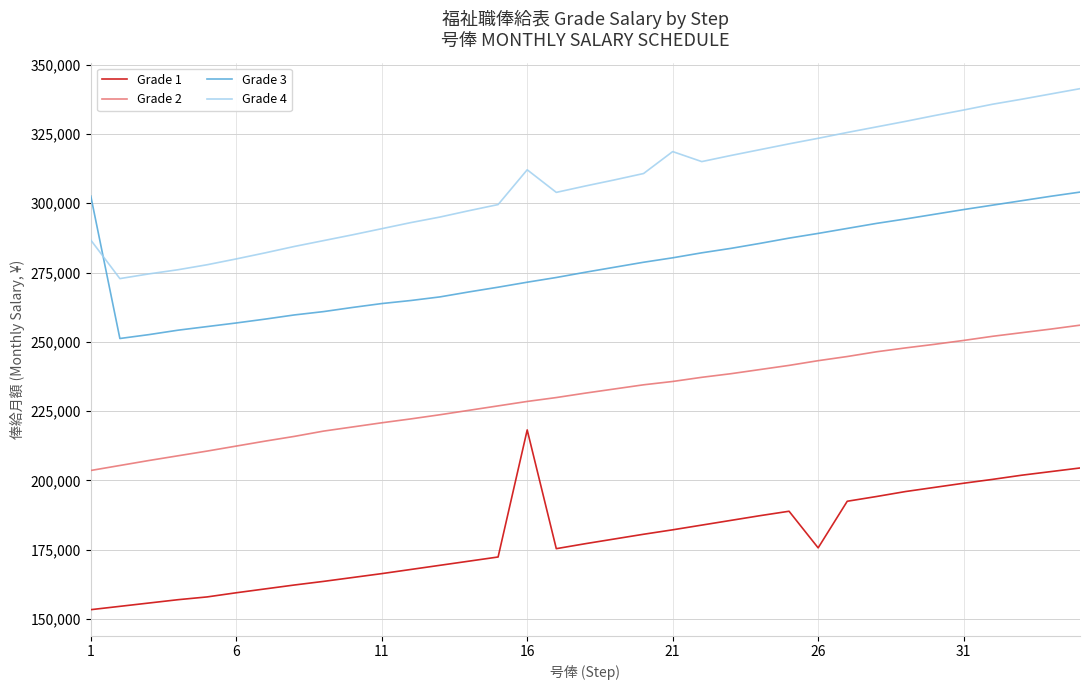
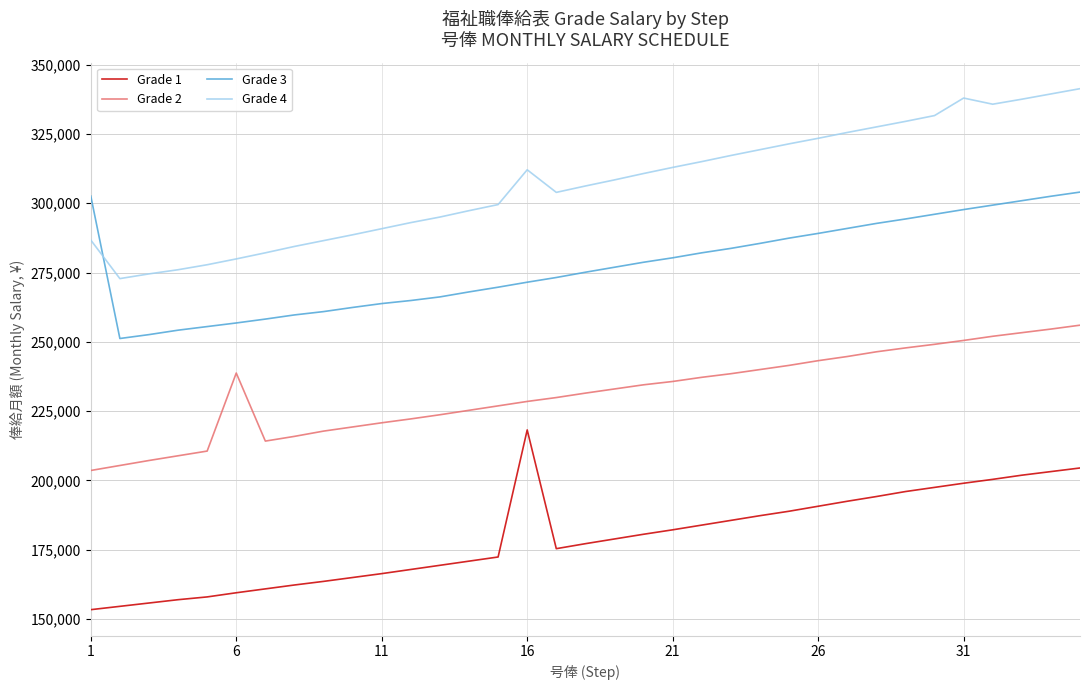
  {
    "Grade 1": {
      "1": "153,000",
      "6": "160,000",
      "11": "166,000",
      "16": "218,000",
      "21": "182,000",
-     "26": "176,000",
+     "26": "191,000",
      "31": "199,000"
    },
    "Grade 2": {
      "1": "204,000",
-     "6": "212,000",
+     "6": "239,000",
      "11": "221,000",
      "16": "229,000",
      "21": "236,000",
      "26": "243,000",
      "31": "251,000"
    },
    "Grade 3": {
      "1": "303,000",
      "6": "257,000",
      "11": "264,000",
      "16": "272,000",
      "21": "280,000",
      "26": "289,000",
      "31": "298,000"
    },
    "Grade 4": {
      "1": "287,000",
      "6": "280,000",
      "11": "291,000",
      "16": "312,000",
-     "21": "319,000",
+     "21": "313,000",
      "26": "323,000",
-     "31": "334,000"
+     "31": "338,000"
    }
  }
